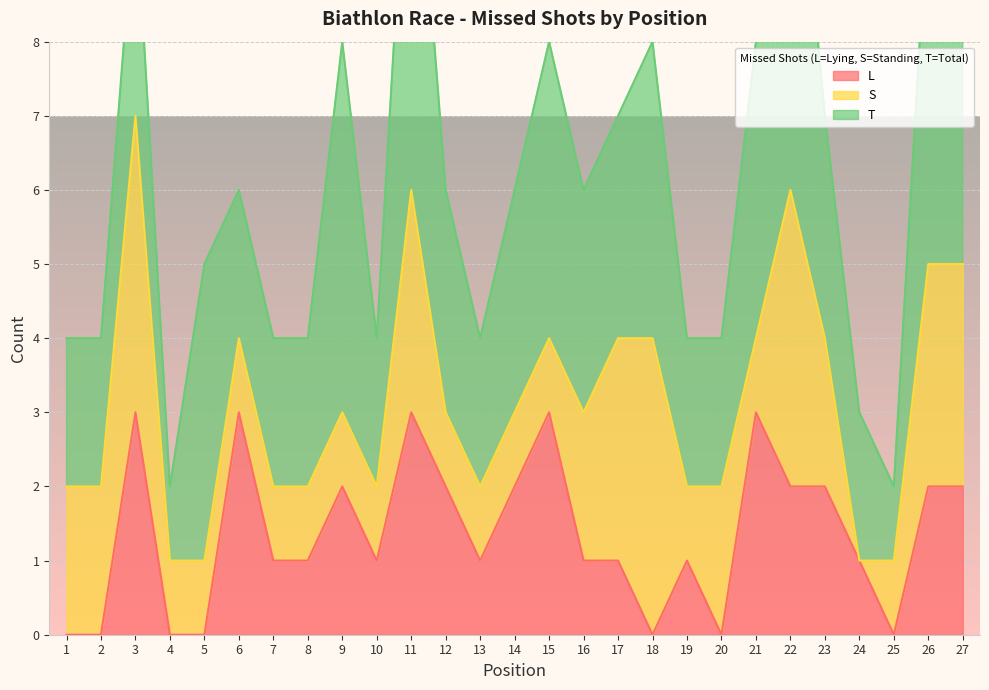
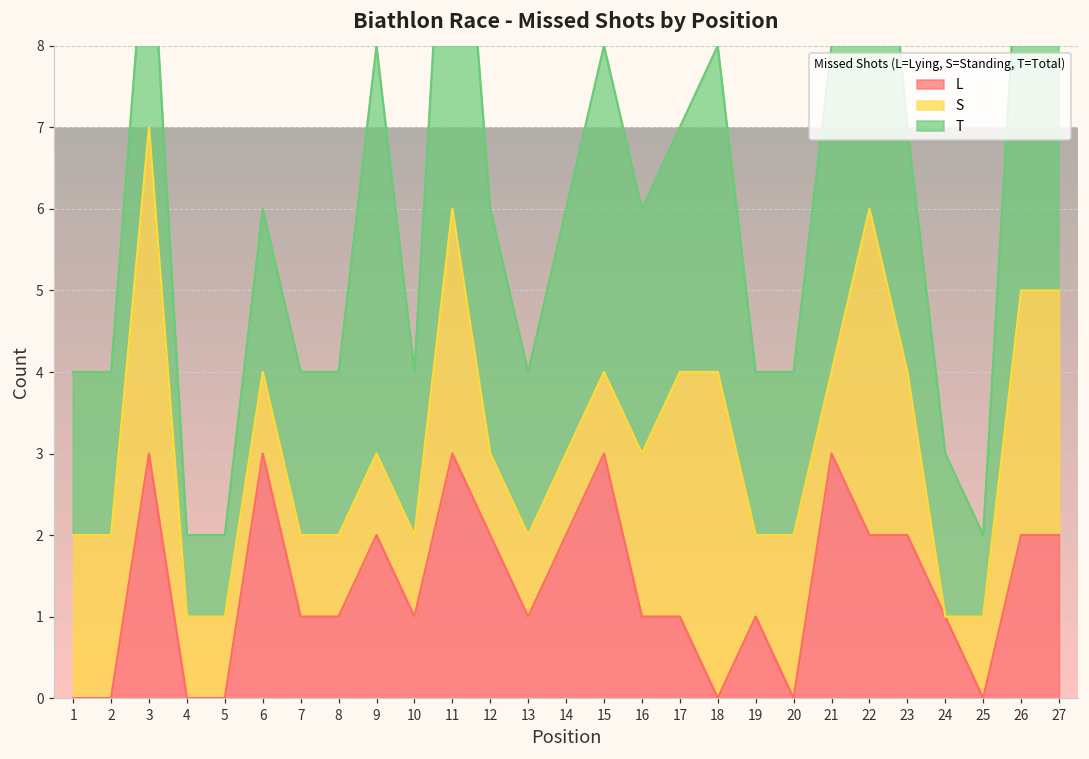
  {
    "L": {
      "1": 0,
      "2": 0,
      "3": 3,
      "4": 0,
      "5": 0,
      "6": 3,
      "7": 1,
      "8": 1,
      "9": 2,
      "10": 1,
      "11": 3,
      "12": 2,
      "13": 1,
      "14": 2,
      "15": 3,
      "16": 1,
      "17": 1,
      "18": 0,
      "19": 1,
      "20": 0,
      "21": 3,
      "22": 2,
      "23": 2,
      "25": 0,
      "26": 2,
      "27": 2
    },
    "S": {
      "1": 2,
      "2": 2,
      "3": 7,
      "4": 1,
      "5": 1,
      "6": 4,
      "7": 2,
      "8": 2,
      "9": 3,
      "10": 2,
      "11": 6,
      "12": 3,
      "13": 2,
      "14": 3,
      "15": 4,
      "16": 3,
      "17": 4,
      "18": 4,
      "19": 2,
      "20": 2,
      "21": 4,
      "22": 6,
      "23": 4,
      "25": 1,
      "26": 5,
      "27": 5
    },
    "T": {
      "1": 4,
      "2": 4,
      "4": 2,
-     "5": 4,
+     "5": 1,
      "6": 6,
      "7": 4,
      "8": 4,
      "9": 8,
      "10": 4,
      "12": 6,
      "13": 4,
      "14": 6,
      "15": 8,
      "16": 6,
      "17": 7,
      "18": 8,
      "19": 4,
      "20": 4,
      "21": 8,
      "24": 3,
      "25": 2
    }
  }
